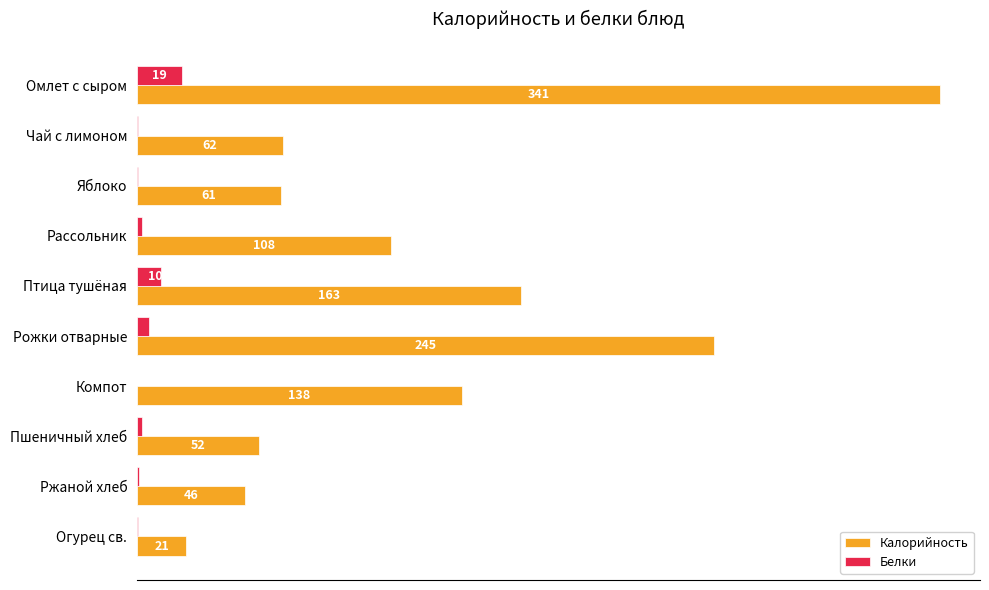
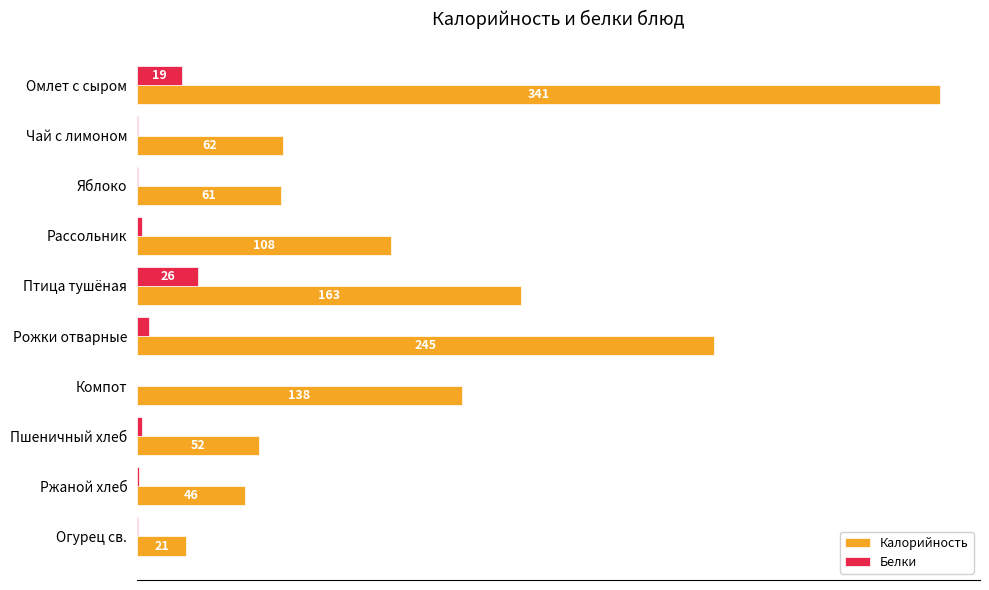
  {
    "Калорийность": {
      "Омлет с сыром": 341,
      "Чай с лимоном": 62,
      "Яблоко": 61,
      "Рассольник": 108,
      "Птица тушёная": 163,
      "Рожки отварные": 245,
      "Компот": 138,
      "Пшеничный хлеб": 52,
      "Ржаной хлеб": 46,
      "Огурец св.": 21
    },
    "Белки": {
      "Омлет с сыром": 19,
-     "Птица тушёная": 10
+     "Птица тушёная": 26
    }
  }
